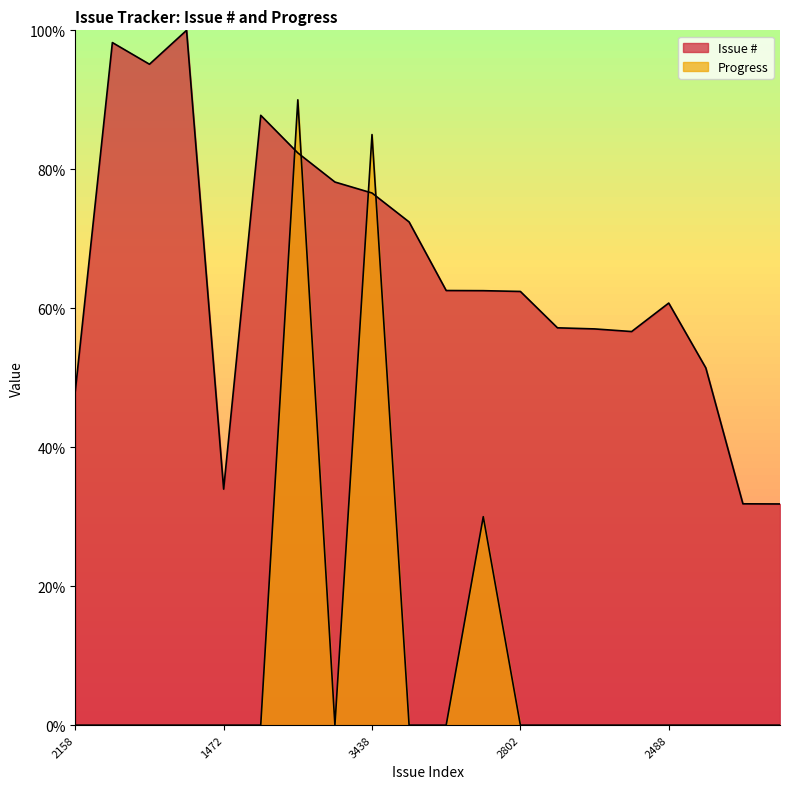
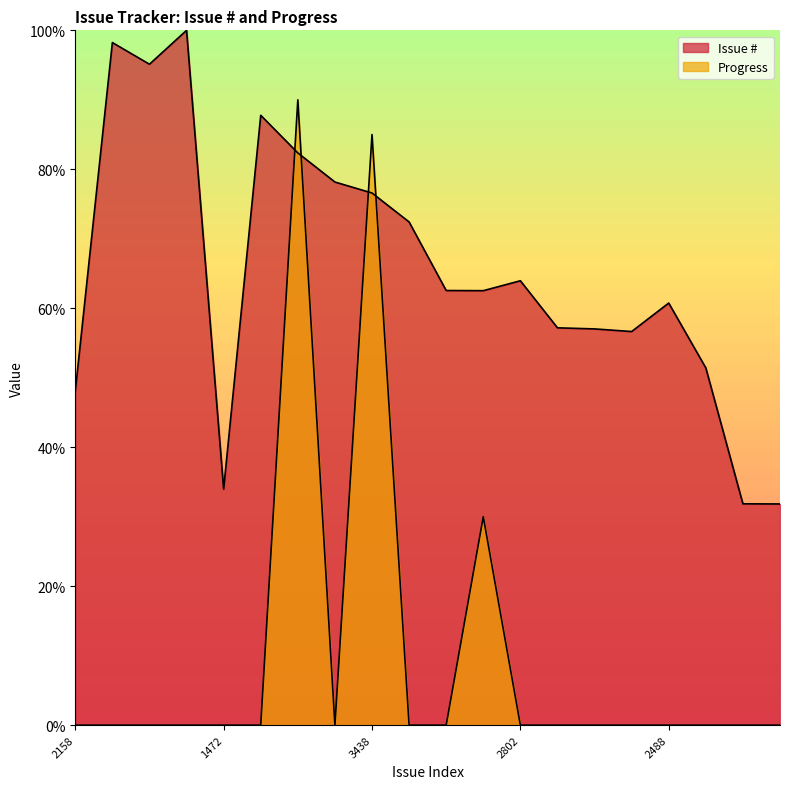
  {
    "Issue #": {
      "2158": "48%",
      "1472": "34%",
      "3438": "77%",
-     "2802": "62%",
+     "2802": "64%",
      "2488": "61%"
    },
    "Progress": {
      "2158": "0%",
      "1472": "0%",
      "3438": "85%",
      "2802": "0%",
      "2488": "0%"
    }
  }
